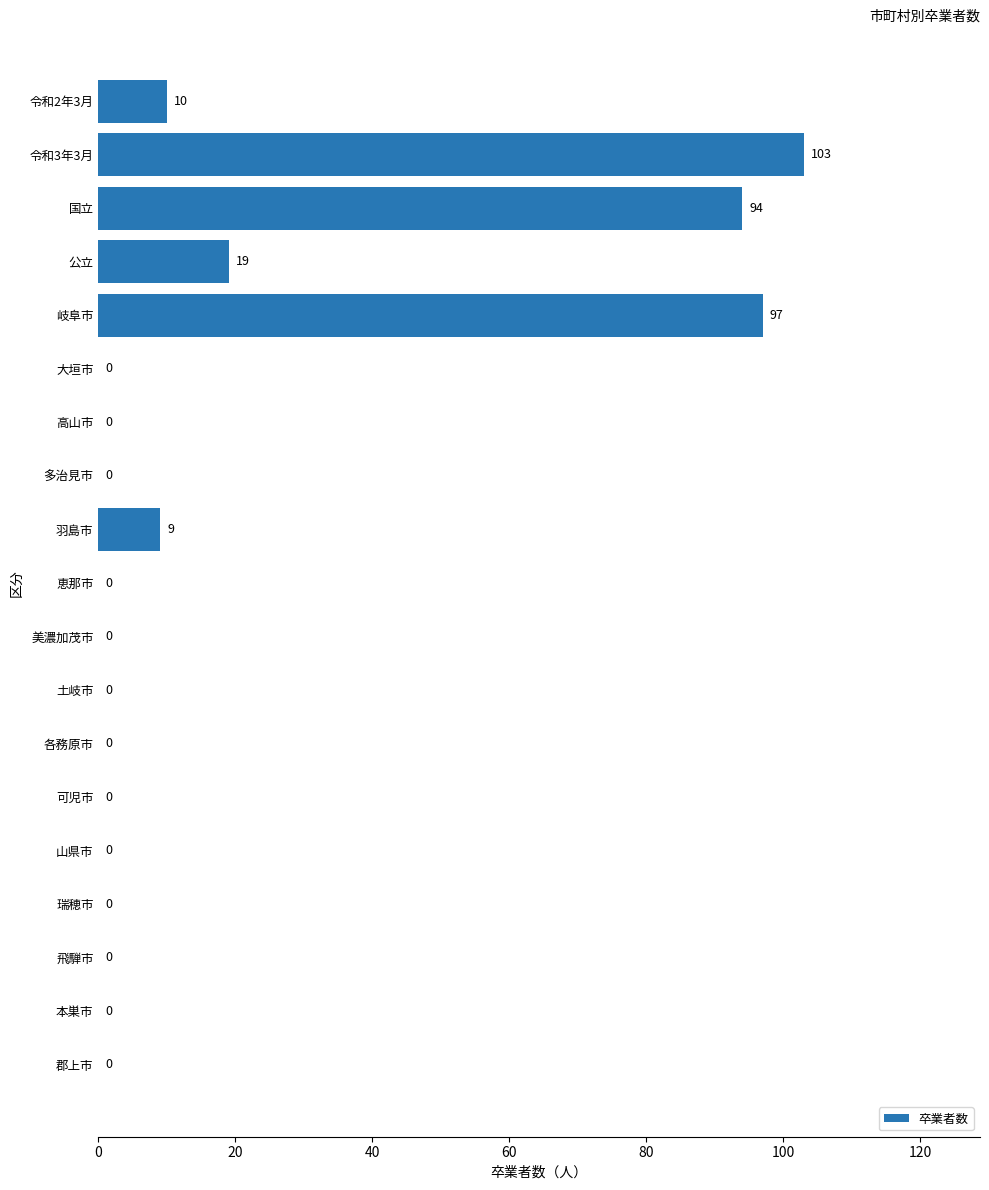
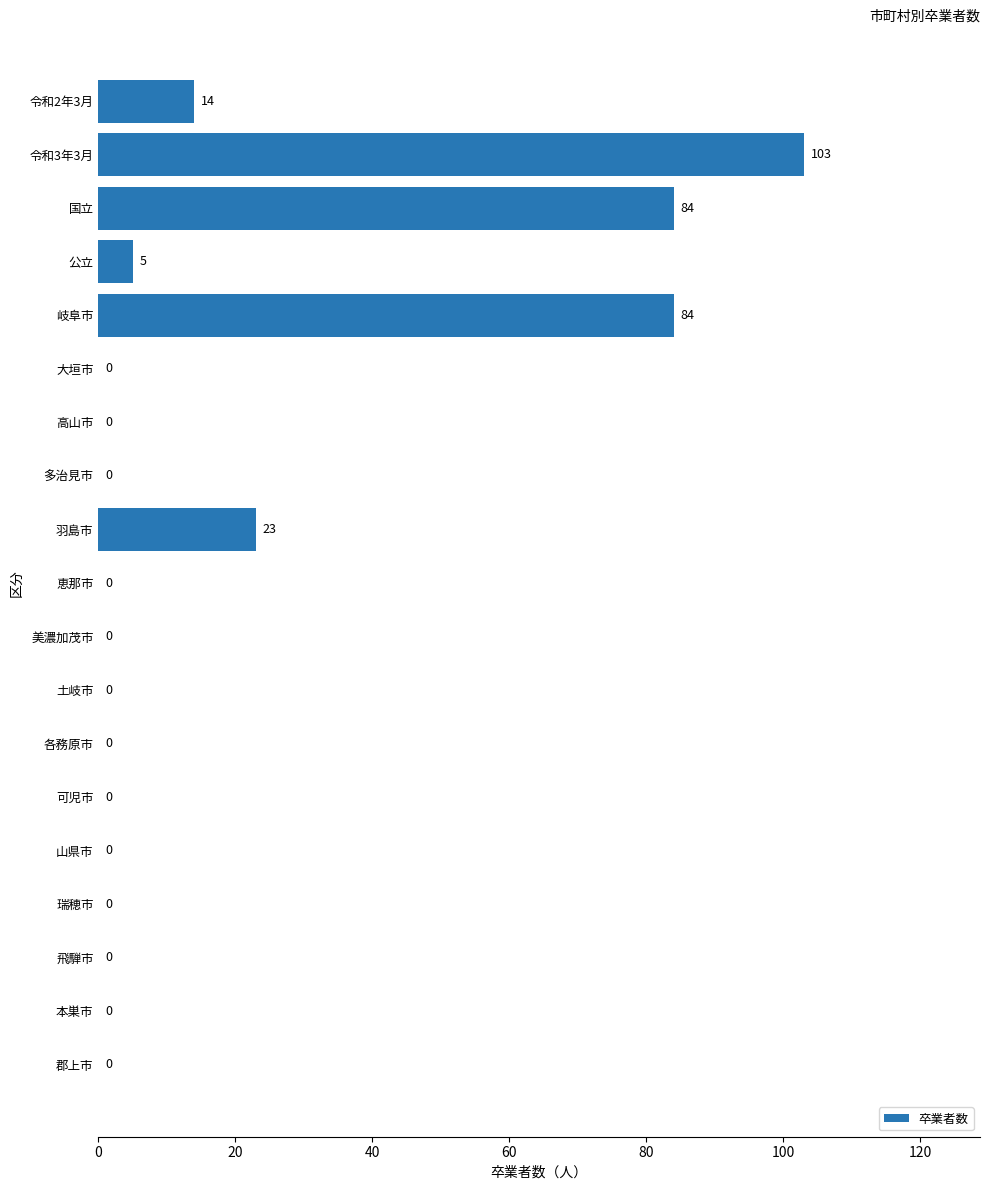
  {
-   "令和2年3月": 10,
+   "令和2年3月": 14,
    "令和3年3月": 103,
-   "国立": 94,
-   "公立": 19,
-   "岐阜市": 97,
+   "国立": 84,
+   "公立": 5,
+   "岐阜市": 84,
    "大垣市": 0,
    "高山市": 0,
    "多治見市": 0,
-   "羽島市": 9,
+   "羽島市": 23,
    "恵那市": 0,
    "美濃加茂市": 0,
    "土岐市": 0,
    "各務原市": 0,
    "可児市": 0,
    "山県市": 0,
    "瑞穂市": 0,
    "飛騨市": 0,
    "本巣市": 0,
    "郡上市": 0
  }
